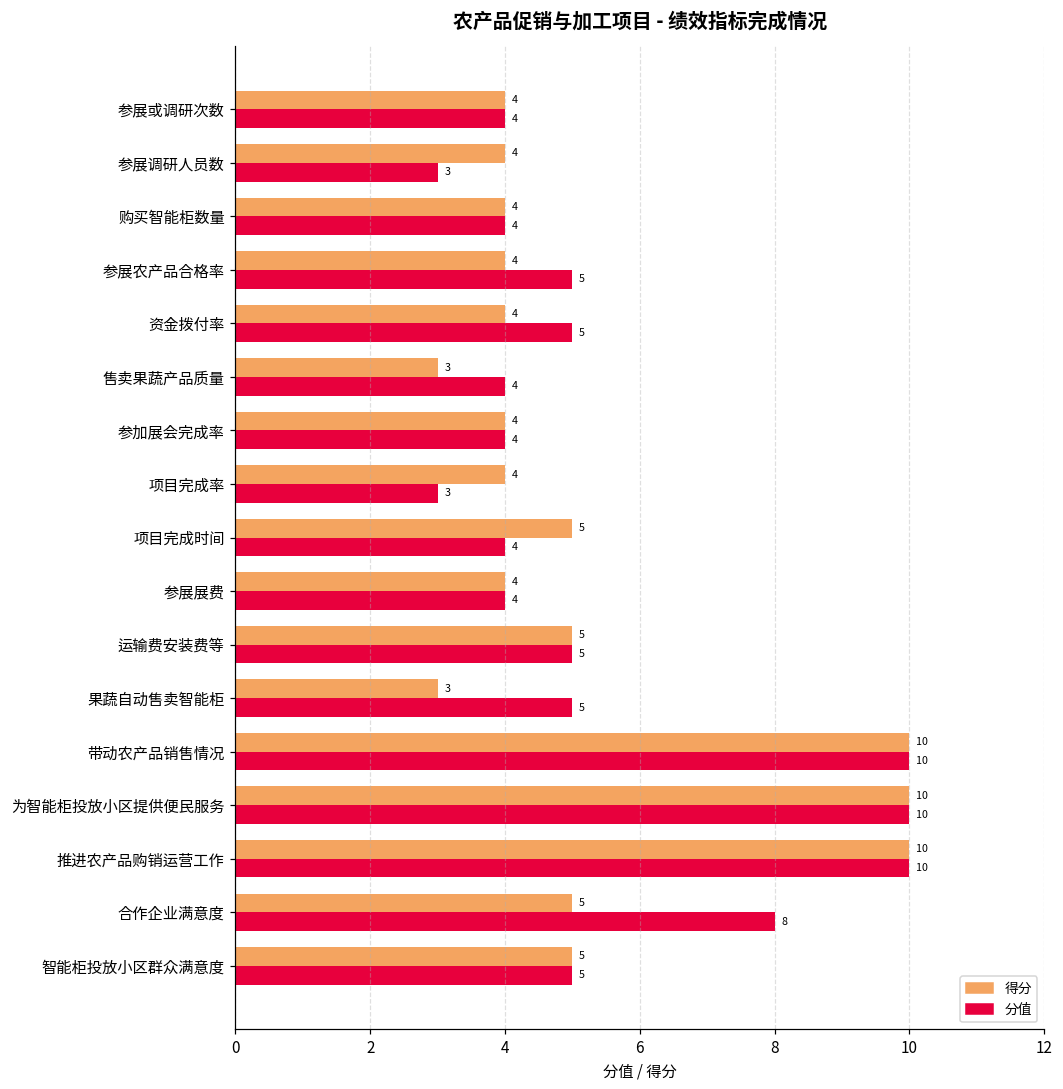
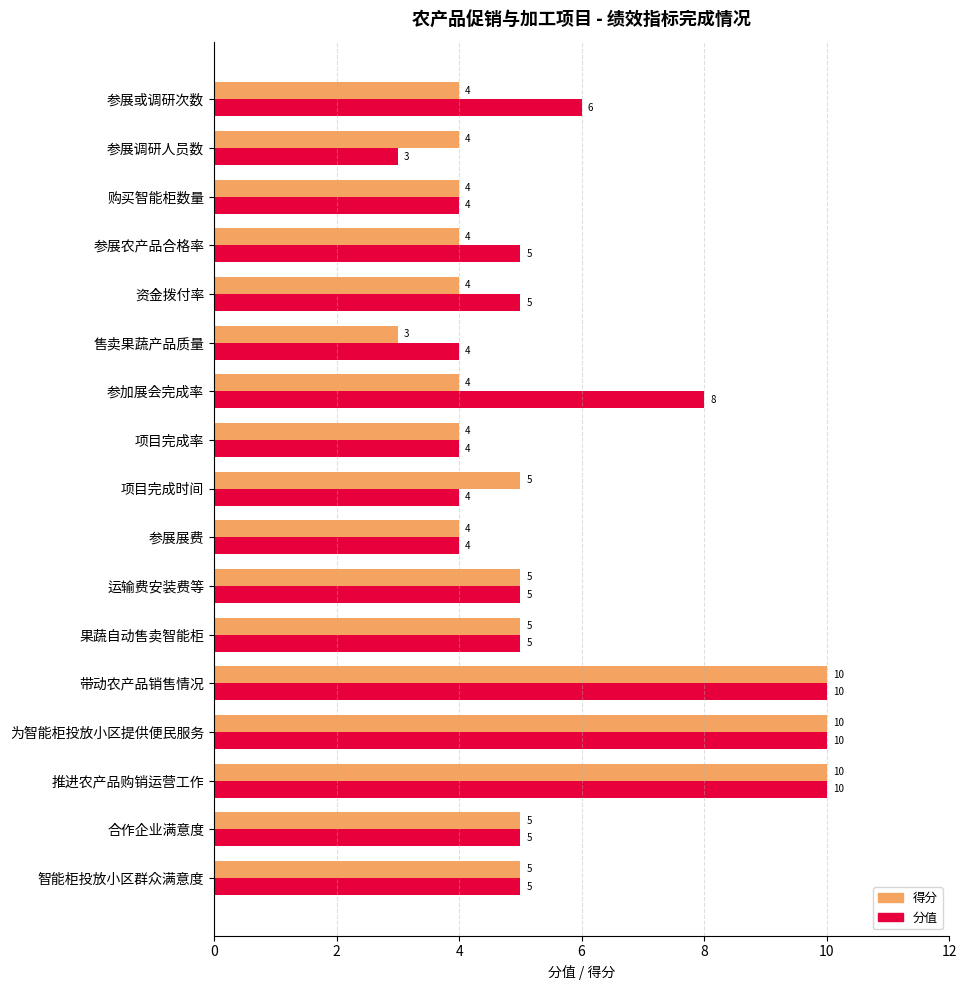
  {
    "分值": {
-     "参展或调研次数": 4,
+     "参展或调研次数": 6,
      "参展调研人员数": 3,
      "购买智能柜数量": 4,
      "参展农产品合格率": 5,
      "资金拨付率": 5,
      "售卖果蔬产品质量": 4,
-     "参加展会完成率": 4,
-     "项目完成率": 3,
+     "参加展会完成率": 8,
+     "项目完成率": 4,
      "项目完成时间": 4,
      "参展展费": 4,
      "运输费安装费等": 5,
      "果蔬自动售卖智能柜": 5,
      "带动农产品销售情况": 10,
      "为智能柜投放小区提供便民服务": 10,
      "推进农产品购销运营工作": 10,
-     "合作企业满意度": 8,
+     "合作企业满意度": 5,
      "智能柜投放小区群众满意度": 5
    },
    "得分": {
      "参展或调研次数": 4,
      "参展调研人员数": 4,
      "购买智能柜数量": 4,
      "参展农产品合格率": 4,
      "资金拨付率": 4,
      "售卖果蔬产品质量": 3,
      "参加展会完成率": 4,
      "项目完成率": 4,
      "项目完成时间": 5,
      "参展展费": 4,
      "运输费安装费等": 5,
-     "果蔬自动售卖智能柜": 3,
+     "果蔬自动售卖智能柜": 5,
      "带动农产品销售情况": 10,
      "为智能柜投放小区提供便民服务": 10,
      "推进农产品购销运营工作": 10,
      "合作企业满意度": 5,
      "智能柜投放小区群众满意度": 5
    }
  }
